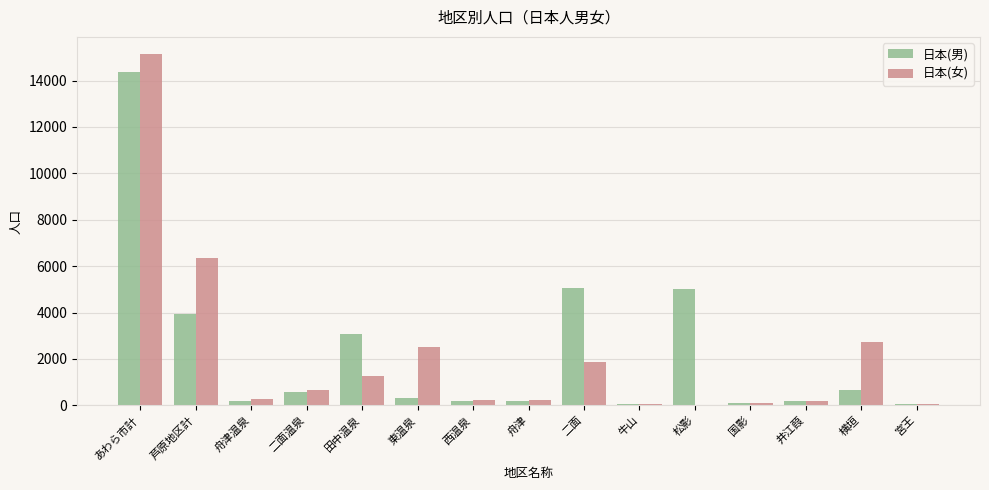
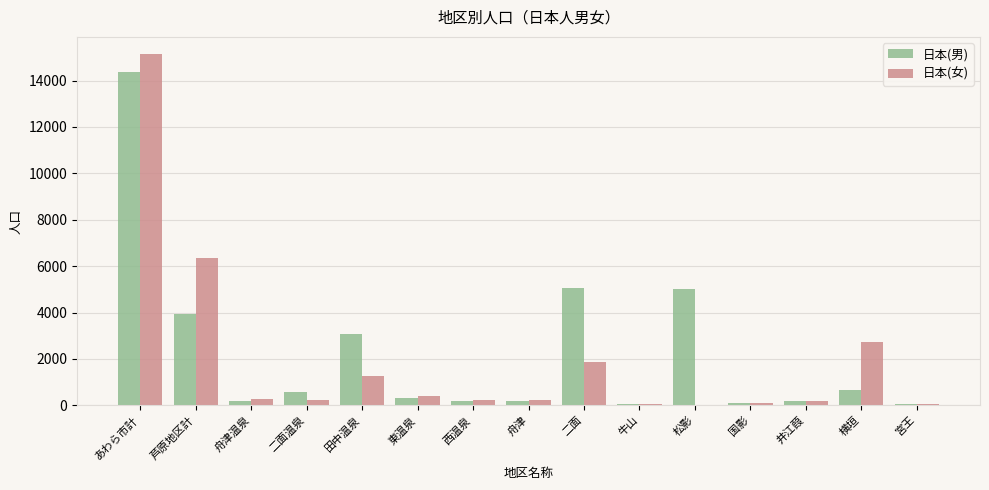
  {
    "日本(男)": {
      "あわら市計": 14400,
      "芦原地区計": 4000,
      "舟津温泉": 200,
      "二面温泉": 600,
      "田中温泉": 3100,
      "東温泉": 300,
      "西温泉": 200,
      "舟津": 200,
      "二面": 5100,
      "松影": 5000,
      "井江葭": 200,
      "横垣": 700
    },
    "日本(女)": {
      "あわら市計": 15100,
      "芦原地区計": 6300,
      "舟津温泉": 300,
-     "二面温泉": 700,
+     "二面温泉": 200,
      "田中温泉": 1200,
-     "東温泉": 2500,
+     "東温泉": 400,
      "西温泉": 200,
      "舟津": 200,
      "二面": 1900,
      "井江葭": 200,
      "横垣": 2700
    }
  }
